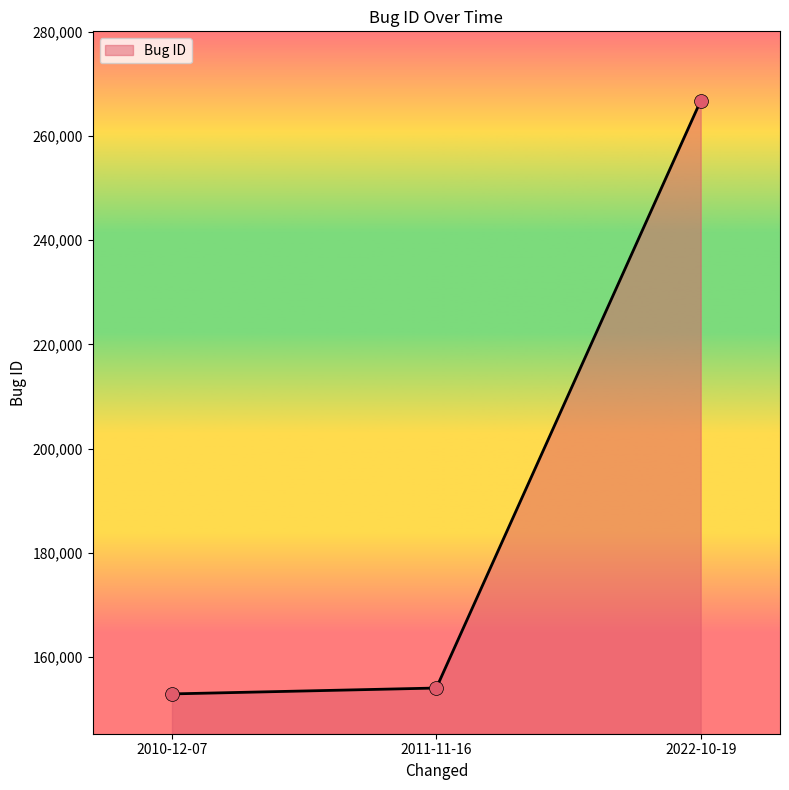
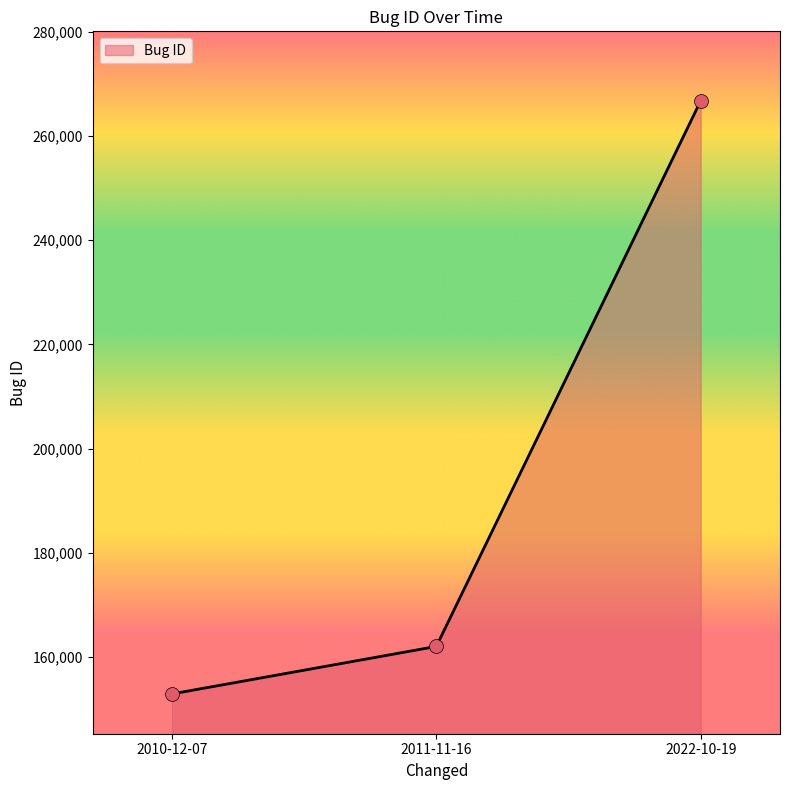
  {
    "2010-12-07": "153,000",
-   "2011-11-16": "154,000",
+   "2011-11-16": "162,000",
    "2022-10-19": "267,000"
  }
